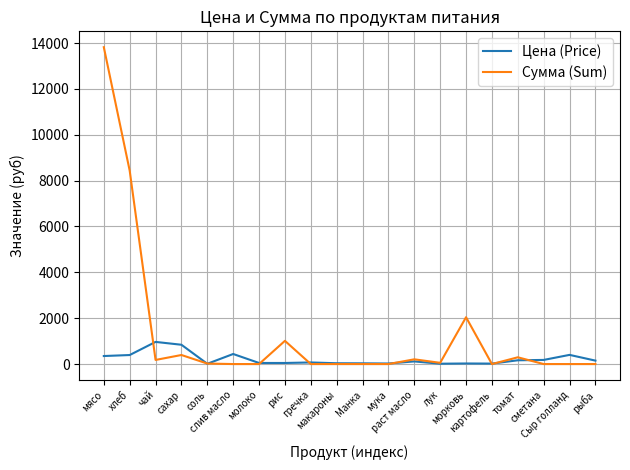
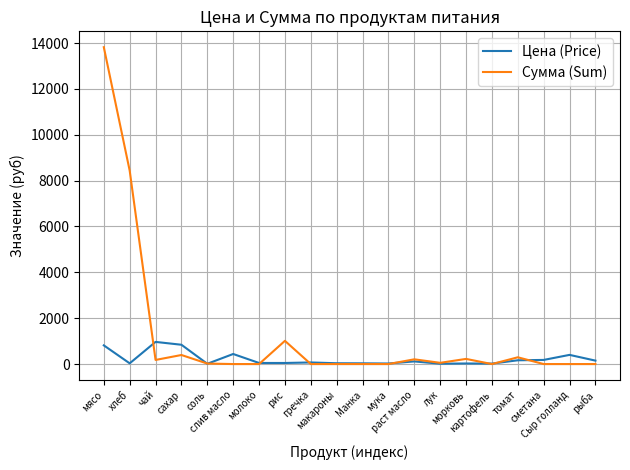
  {
    "Цена (Price)": {
-     "мясо": 400,
-     "хлеб": 400,
+     "мясо": 800,
+     "хлеб": 0,
      "чай": 1000,
      "сахар": 800,
      "слив масло": 400,
      "рис": 0,
      "морковь": 0,
      "томат": 200,
      "сметана": 200,
      "Сыр голланд": 400,
      "рыба": 200
    },
    "Сумма (Sum)": {
      "мясо": 13800,
      "хлеб": 8400,
      "чай": 200,
      "сахар": 400,
      "слив масло": 0,
      "рис": 1000,
-     "морковь": 2000,
+     "морковь": 200,
      "томат": 300,
      "сметана": 0,
      "Сыр голланд": 0,
      "рыба": 0
    }
  }
